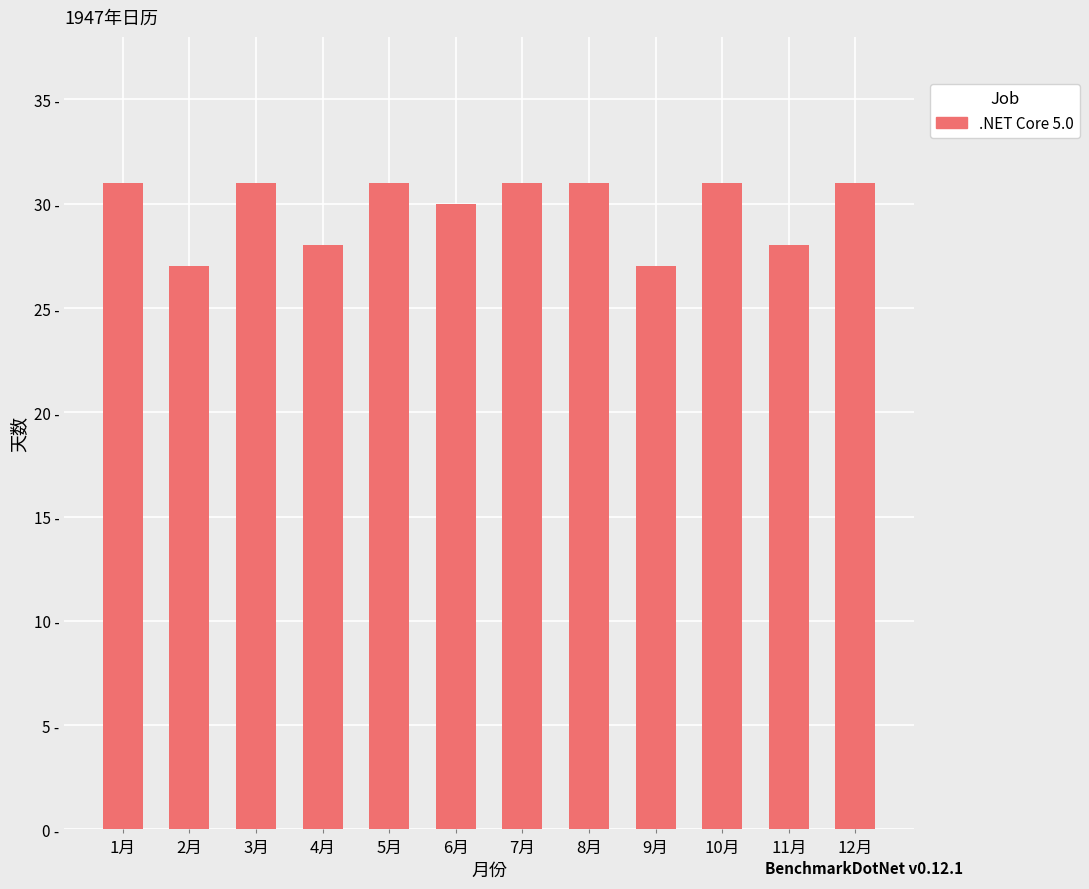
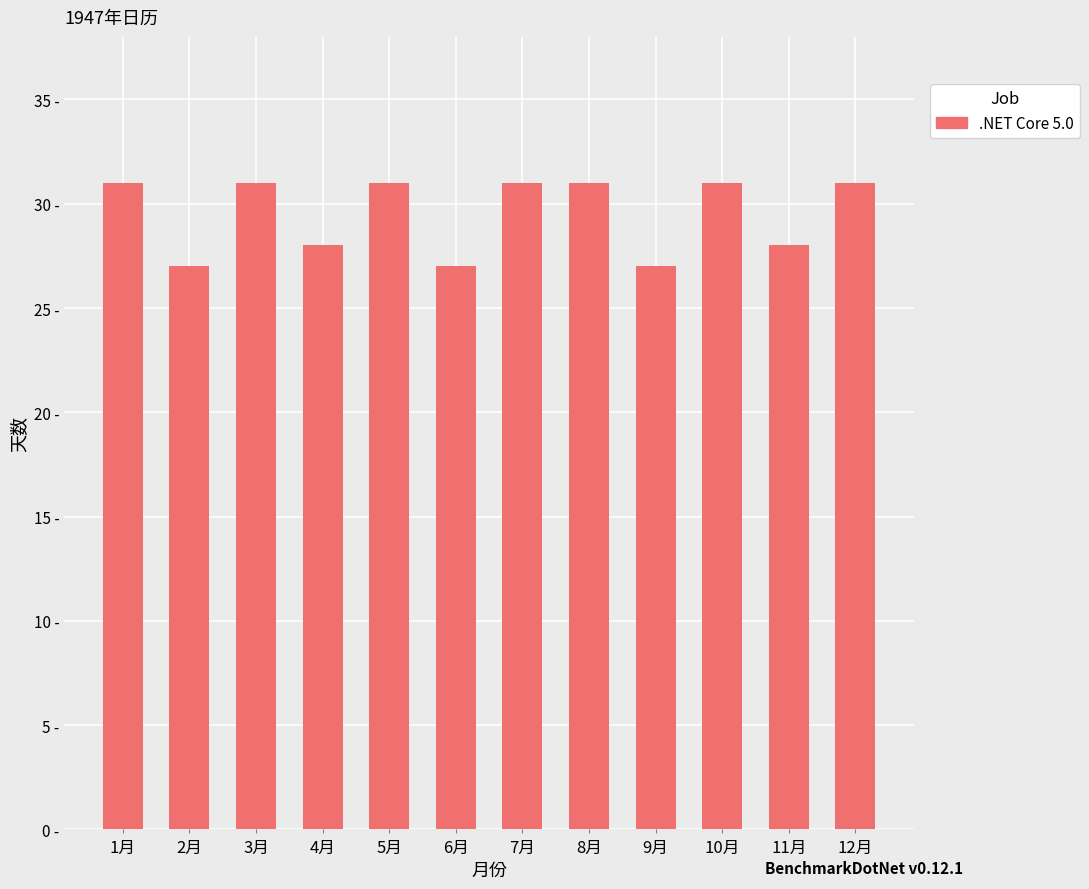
  {
    "1月": "31 -",
    "2月": "27 -",
    "3月": "31 -",
    "4月": "28 -",
    "5月": "31 -",
-   "6月": "30 -",
+   "6月": "27 -",
    "7月": "31 -",
    "8月": "31 -",
    "9月": "27 -",
    "10月": "31 -",
    "11月": "28 -",
    "12月": "31 -"
  }
